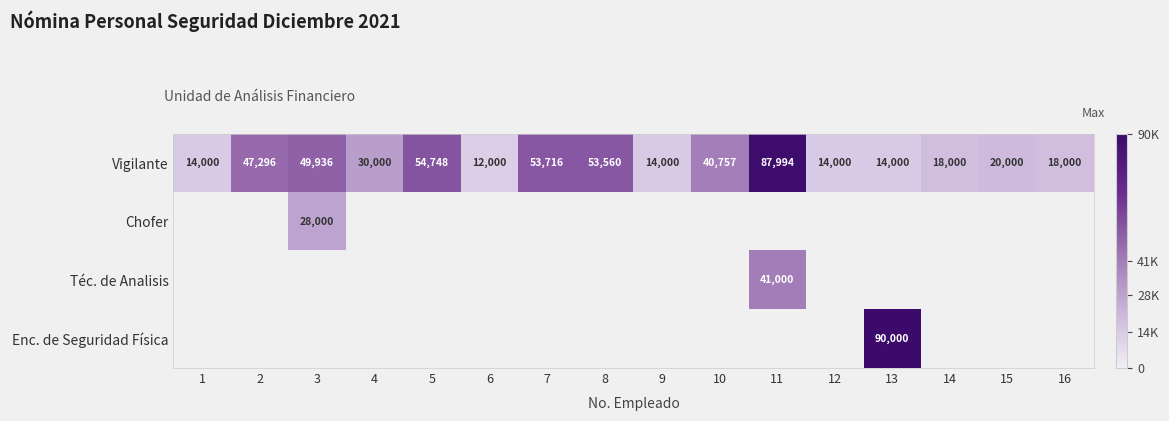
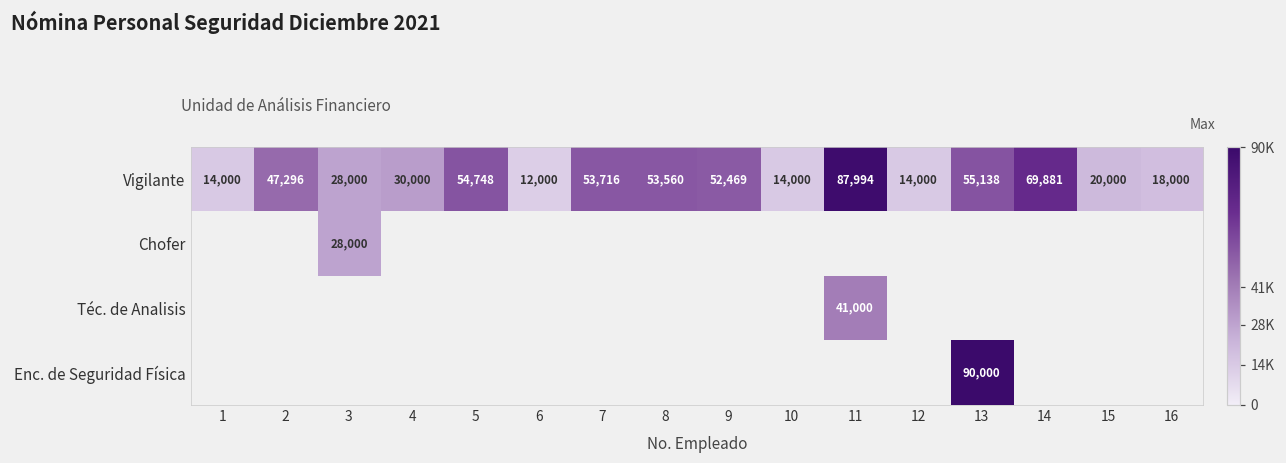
  {
    "Vigilante": {
      "1": "14,000",
      "2": "47,296",
-     "3": "49,936",
+     "3": "28,000",
      "4": "30,000",
      "5": "54,748",
      "6": "12,000",
      "7": "53,716",
      "8": "53,560",
-     "9": "14,000",
-     "10": "40,757",
+     "9": "52,469",
+     "10": "14,000",
      "11": "87,994",
      "12": "14,000",
-     "13": "14,000",
-     "14": "18,000",
+     "13": "55,138",
+     "14": "69,881",
      "15": "20,000",
      "16": "18,000"
    },
    "Chofer": {
      "3": "28,000"
    },
    "Téc. de Analisis": {
      "11": "41,000"
    },
    "Enc. de Seguridad Física": {
      "13": "90,000"
    }
  }
